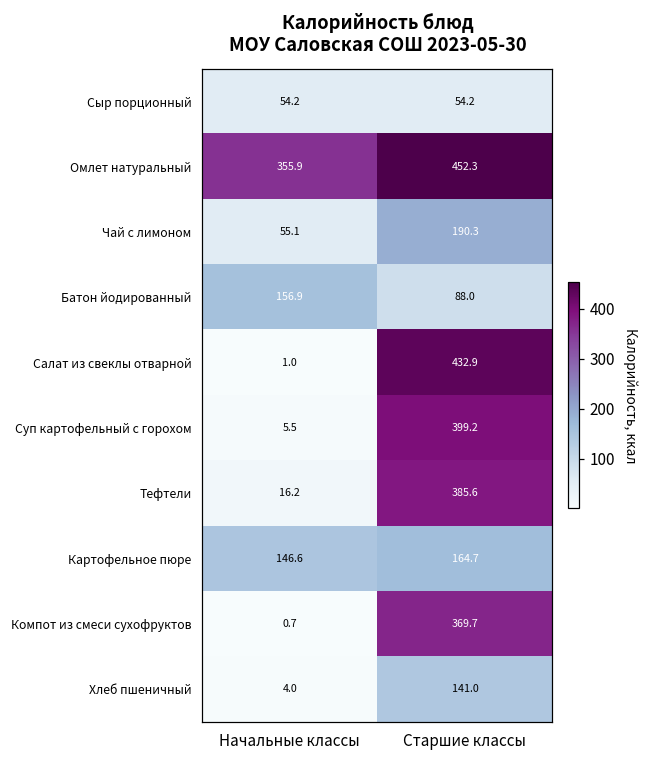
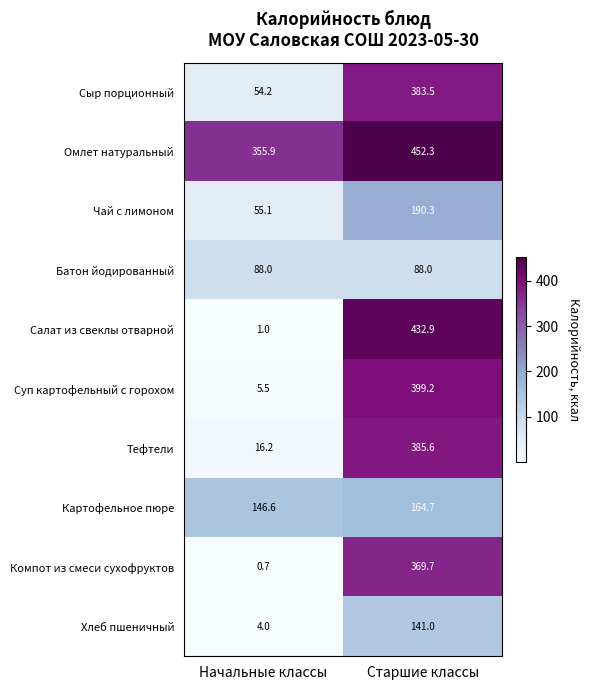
  {
    "Сыр порционный": {
      "Начальные классы": 54.2,
-     "Старшие классы": 54.2
+     "Старшие классы": 383.5
    },
    "Омлет натуральный": {
      "Начальные классы": 355.9,
      "Старшие классы": 452.3
    },
    "Чай с лимоном": {
      "Начальные классы": 55.1,
      "Старшие классы": 190.3
    },
    "Батон йодированный": {
-     "Начальные классы": 156.9,
+     "Начальные классы": 88.0,
      "Старшие классы": 88.0
    },
    "Салат из свеклы отварной": {
      "Начальные классы": 1.0,
      "Старшие классы": 432.9
    },
    "Суп картофельный с горохом": {
      "Начальные классы": 5.5,
      "Старшие классы": 399.2
    },
    "Тефтели": {
      "Начальные классы": 16.2,
      "Старшие классы": 385.6
    },
    "Картофельное пюре": {
      "Начальные классы": 146.6,
      "Старшие классы": 164.7
    },
    "Компот из смеси сухофруктов": {
      "Начальные классы": 0.7,
      "Старшие классы": 369.7
    },
    "Хлеб пшеничный": {
      "Начальные классы": 4.0,
      "Старшие классы": 141.0
    }
  }
